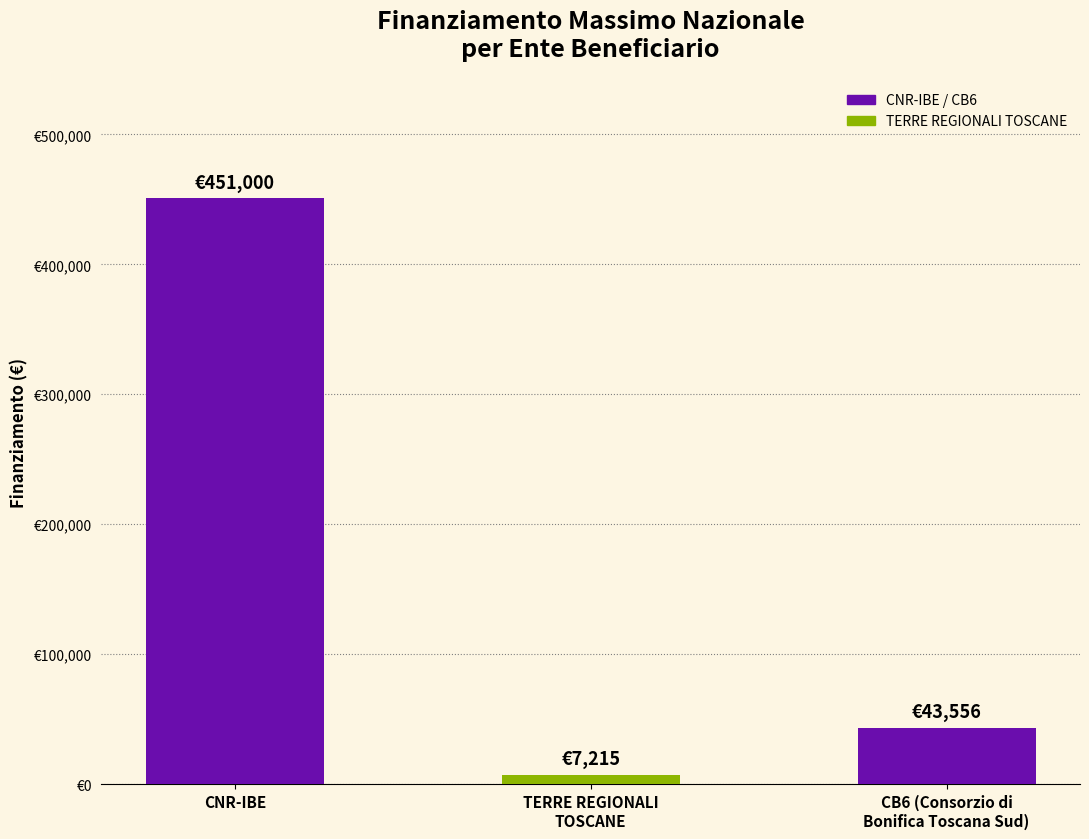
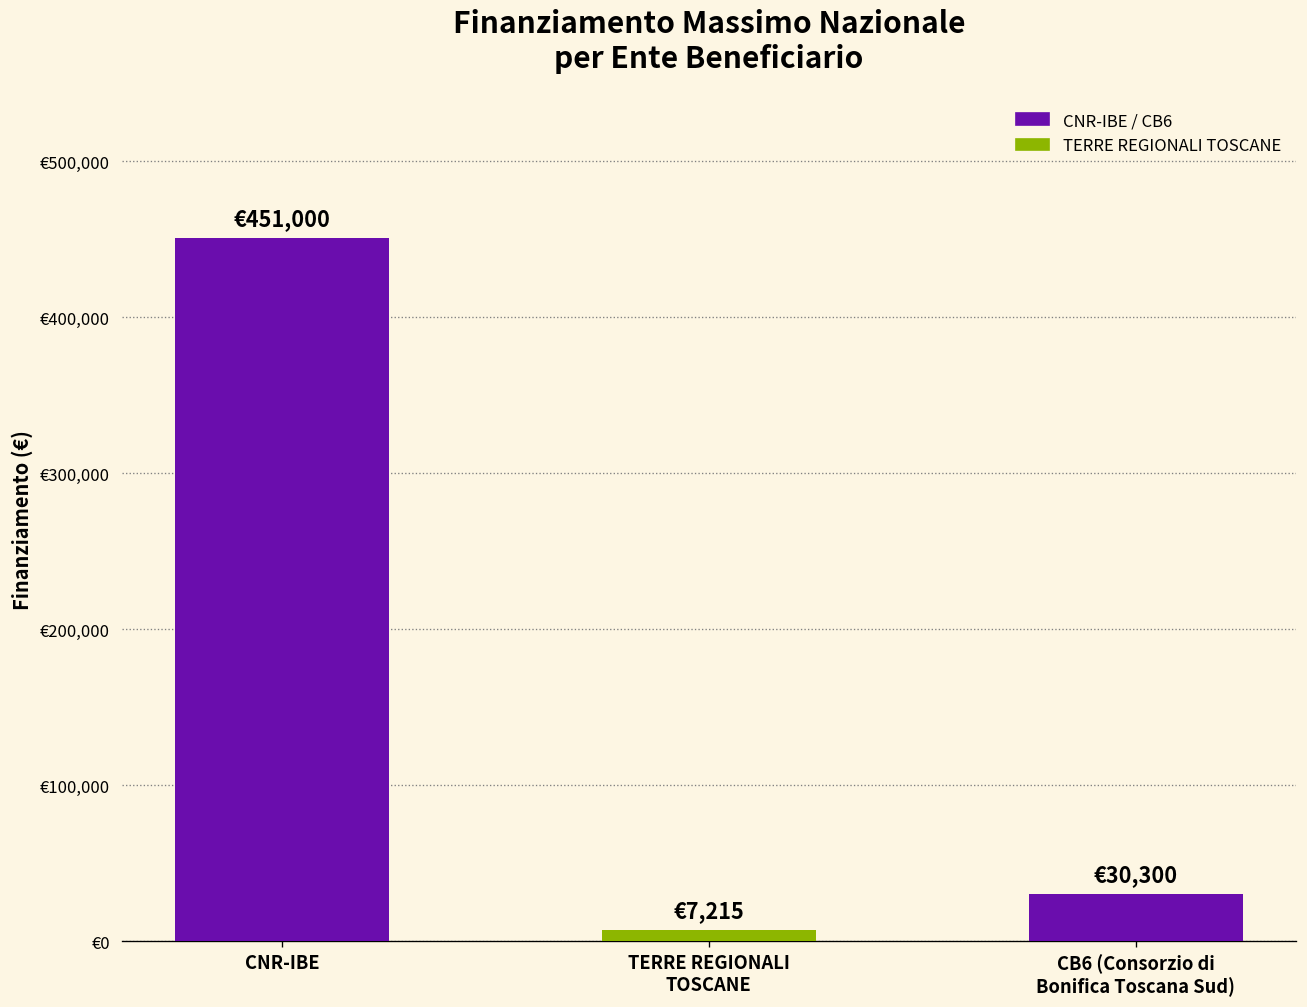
  {
    "CNR-IBE": "€451,000",
    "TERRE REGIONALI TOSCANE": "€7,215",
-   "CB6 (Consorzio di Bonifica Toscana Sud)": "€43,556"
+   "CB6 (Consorzio di Bonifica Toscana Sud)": "€30,300"
  }
